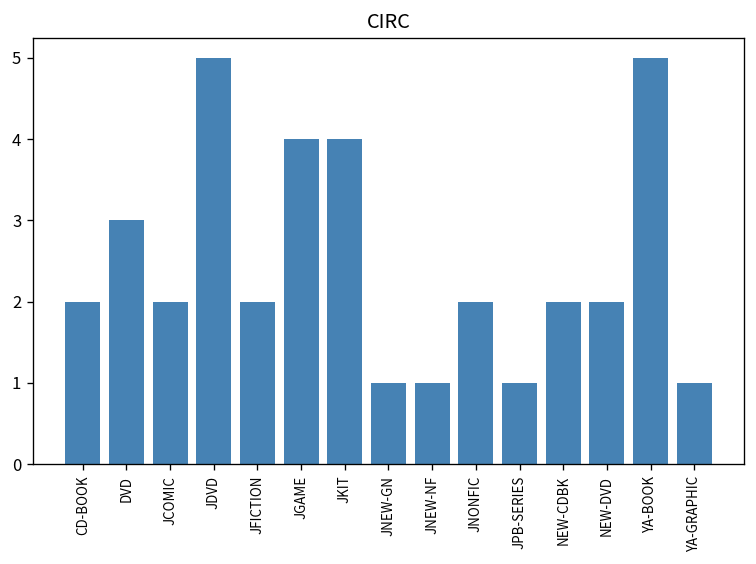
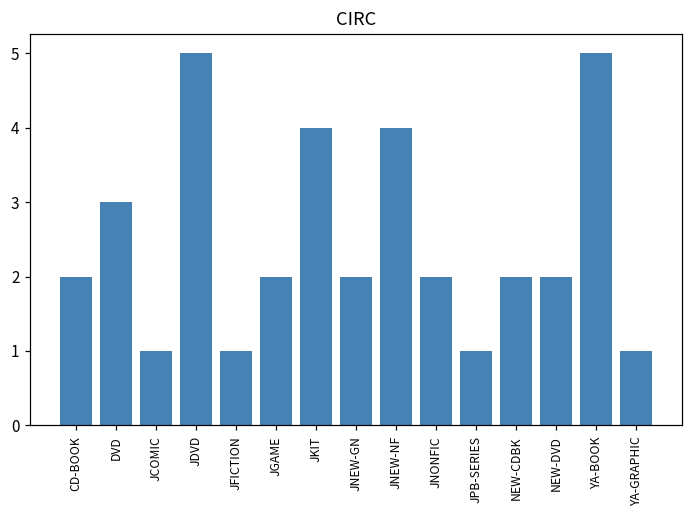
  {
    "CD-BOOK": 2,
    "DVD": 3,
-   "JCOMIC": 2,
+   "JCOMIC": 1,
    "JDVD": 5,
-   "JFICTION": 2,
-   "JGAME": 4,
+   "JFICTION": 1,
+   "JGAME": 2,
    "JKIT": 4,
-   "JNEW-GN": 1,
-   "JNEW-NF": 1,
+   "JNEW-GN": 2,
+   "JNEW-NF": 4,
    "JNONFIC": 2,
    "JPB-SERIES": 1,
    "NEW-CDBK": 2,
    "NEW-DVD": 2,
    "YA-BOOK": 5,
    "YA-GRAPHIC": 1
  }
